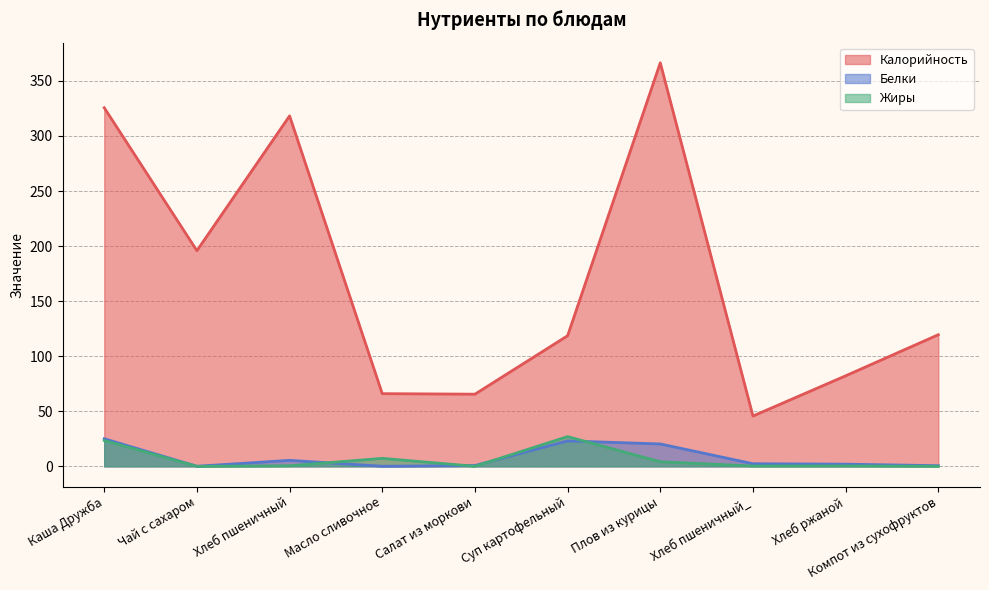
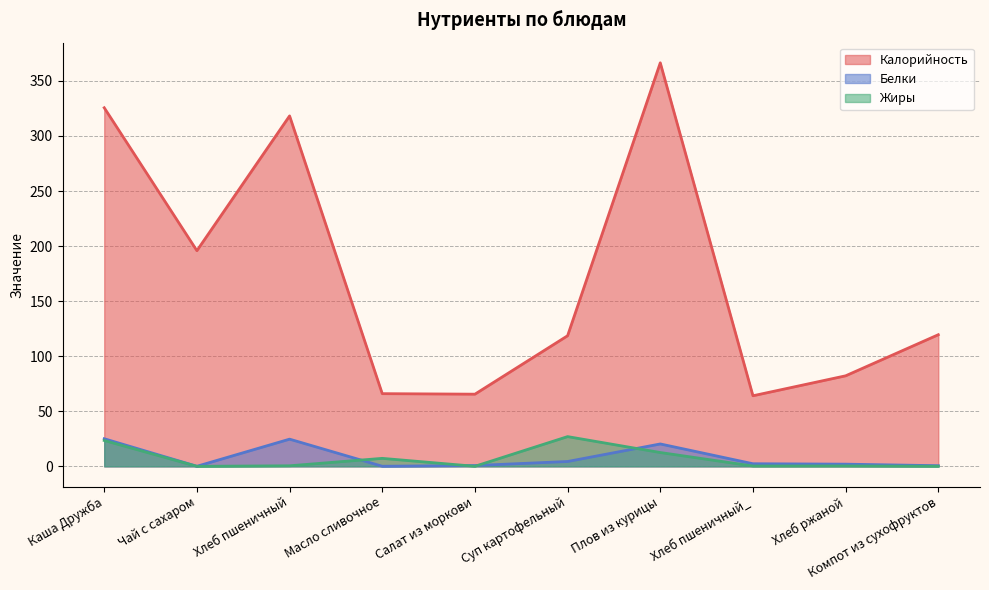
  {
    "Калорийность": {
      "Каша Дружба": 326,
      "Чай с сахаром": 196,
      "Хлеб пшеничный": 318,
      "Масло сливочное": 66,
      "Салат из моркови": 66,
      "Суп картофельный": 119,
      "Плов из курицы": 366,
-     "Хлеб пшеничный_": 46,
+     "Хлеб пшеничный_": 64,
      "Хлеб ржаной": 82,
      "Компот из сухофруктов": 120
    },
    "Белки": {
-     "Хлеб пшеничный": 5,
+     "Хлеб пшеничный": 25,
      "Масло сливочное": 0,
-     "Суп картофельный": 23,
+     "Суп картофельный": 4,
      "Плов из курицы": 20
    },
    "Жиры": {
      "Хлеб пшеничный": 1,
      "Масло сливочное": 7,
      "Суп картофельный": 27,
-     "Плов из курицы": 4
+     "Плов из курицы": 13
    }
  }
